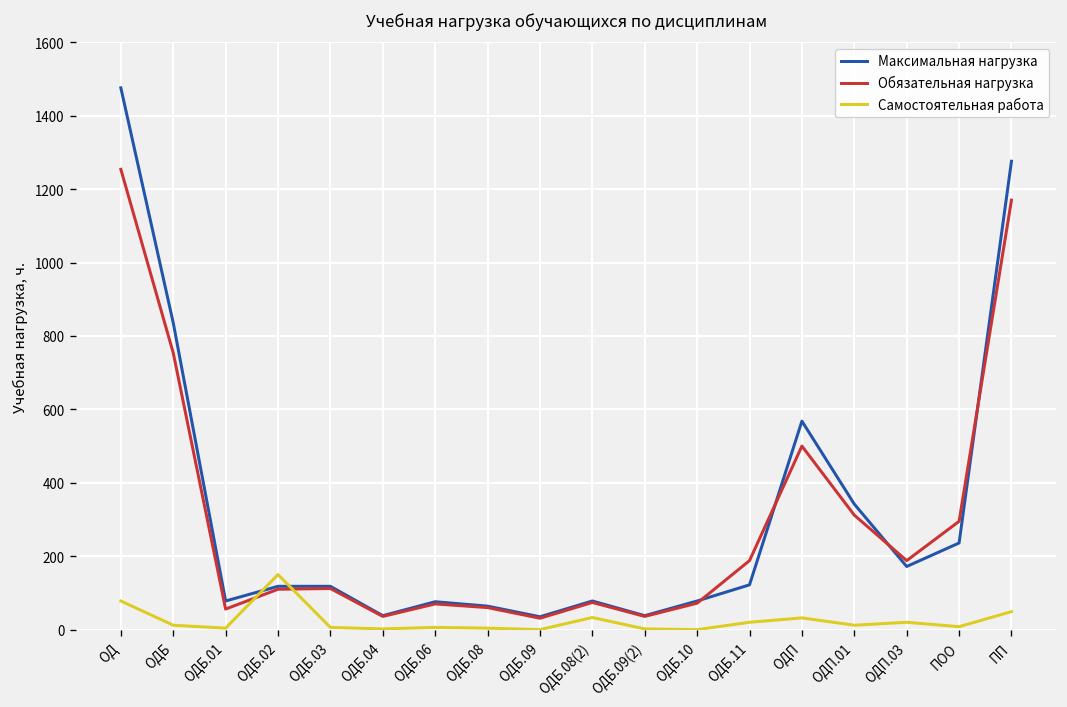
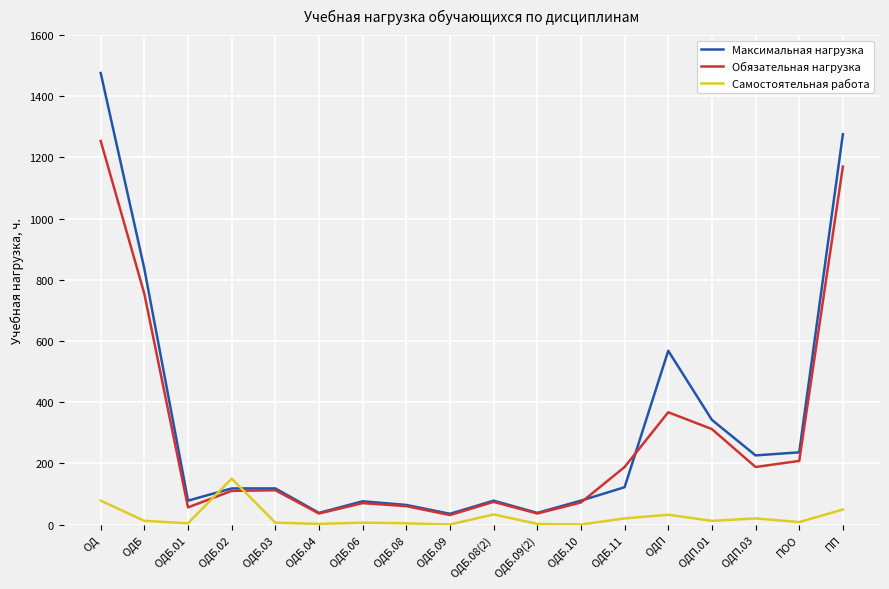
  {
    "Максимальная нагрузка": {
      "ОД": 1480,
      "ОДБ": 840,
      "ОДБ.01": 80,
      "ОДБ.11": 120,
      "ОДП": 570,
      "ОДП.01": 340,
-     "ОДП.03": 170,
+     "ОДП.03": 230,
      "ПОО": 240,
      "ПП": 1280
    },
    "Обязательная нагрузка": {
      "ОД": 1250,
      "ОДБ": 750,
      "ОДБ.01": 60,
      "ОДБ.11": 190,
-     "ОДП": 500,
+     "ОДП": 370,
      "ОДП.01": 310,
      "ОДП.03": 190,
-     "ПОО": 300,
+     "ПОО": 210,
      "ПП": 1170
    },
    "Самостоятельная работа": {
      "ОД": 80,
      "ОДБ": 10,
      "ОДБ.01": 0,
      "ОДБ.02": 150,
      "ОДБ.03": 10,
      "ОДБ.04": 0,
      "ОДБ.06": 10,
      "ОДБ.08": 0,
      "ОДБ.09": 0,
      "ОДБ.08(2)": 30,
      "ОДБ.09(2)": 0,
      "ОДБ.10": 0,
      "ОДБ.11": 20,
      "ОДП": 30,
      "ОДП.01": 10,
      "ОДП.03": 20,
      "ПОО": 10,
      "ПП": 50
    }
  }
